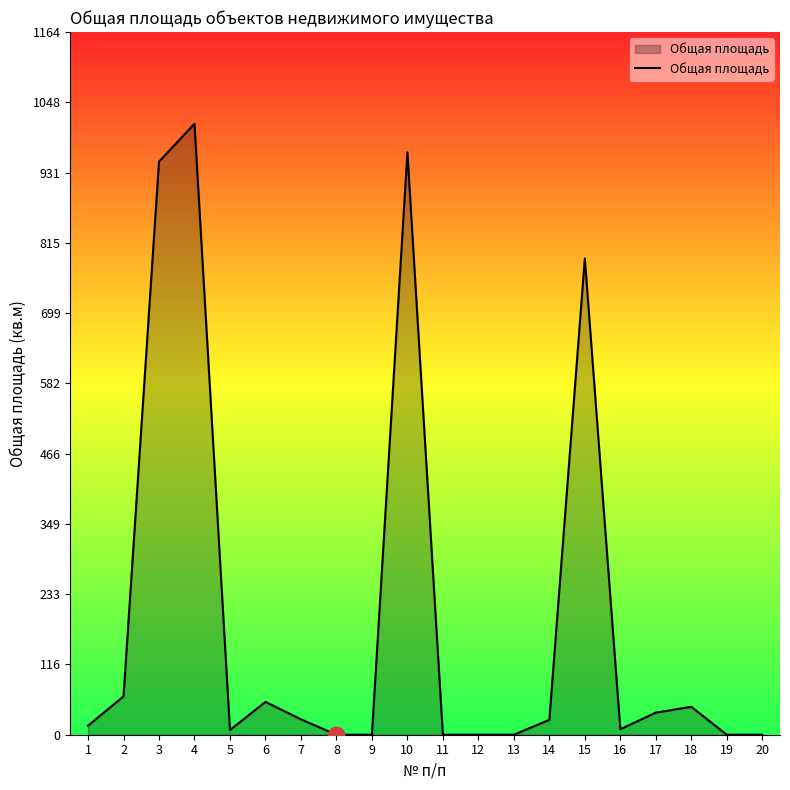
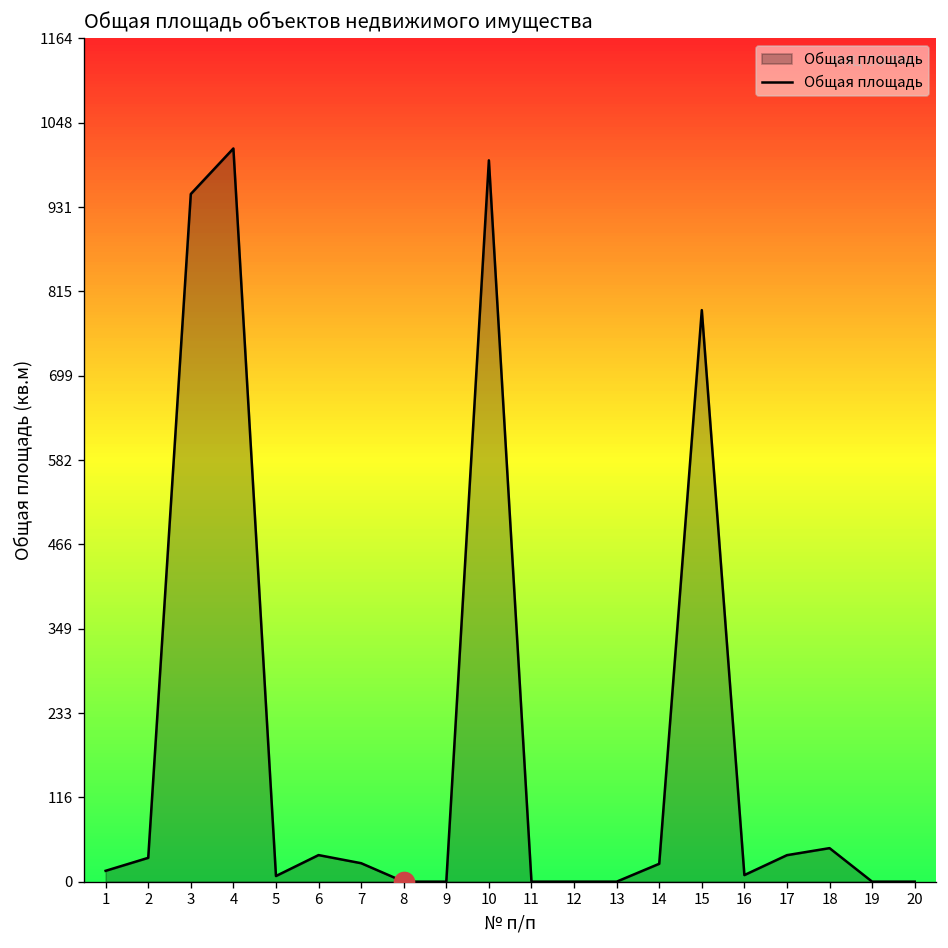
  {
    "Общая площадь": {
      "1": 20,
-     "2": 60,
+     "2": 30,
      "3": 950,
      "4": 1010,
      "5": 10,
-     "6": 50,
+     "6": 40,
      "7": 30,
      "9": 0,
-     "10": 970,
+     "10": 1000,
      "11": 0,
      "12": 0,
      "13": 0,
      "14": 20,
      "15": 790,
      "16": 10,
      "17": 40,
      "18": 50,
      "19": 0,
      "20": 0
    }
  }
